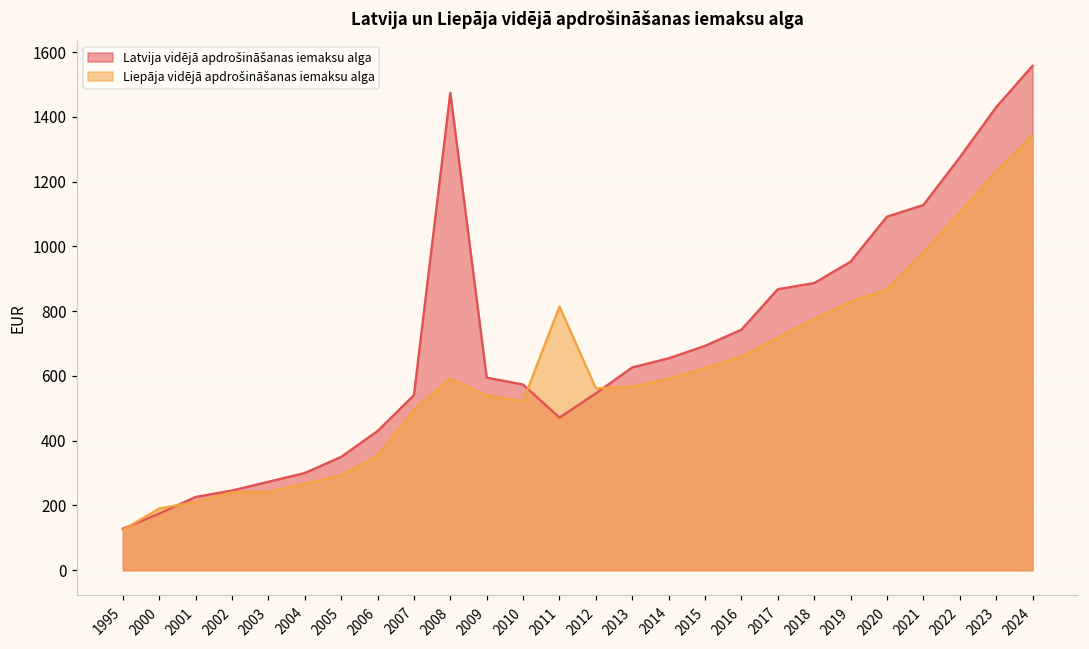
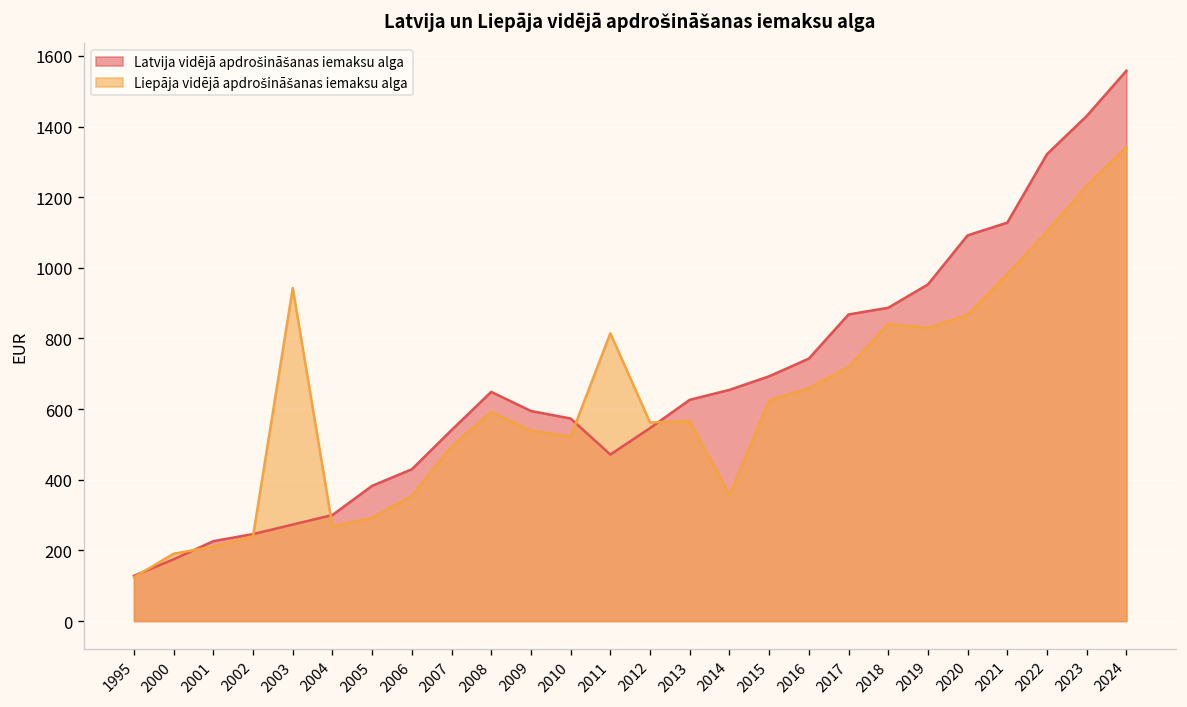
  {
    "Latvija vidējā apdrošināšanas iemaksu alga": {
      "2000": 170,
      "2001": 230,
      "2003": 270,
      "2004": 300,
-     "2005": 350,
+     "2005": 380,
      "2006": 430,
      "2007": 540,
-     "2008": 1470,
+     "2008": 650,
      "2009": 590,
      "2010": 570,
      "2011": 470,
      "2012": 550,
      "2013": 630,
      "2014": 650,
      "2015": 690,
      "2016": 740,
      "2017": 870,
      "2018": 890,
      "2019": 950,
      "2020": 1090,
      "2021": 1130,
-     "2022": 1280,
+     "2022": 1320,
      "2023": 1430,
      "2024": 1560
    },
    "Liepāja vidējā apdrošināšanas iemaksu alga": {
      "2000": 190,
      "2001": 210,
-     "2003": 240,
+     "2003": 940,
      "2004": 270,
      "2005": 290,
      "2006": 350,
      "2007": 500,
      "2008": 590,
      "2009": 540,
      "2010": 520,
      "2011": 810,
      "2012": 560,
      "2013": 570,
-     "2014": 590,
+     "2014": 360,
      "2015": 620,
      "2016": 660,
      "2017": 720,
-     "2018": 780,
+     "2018": 840,
      "2019": 830,
      "2020": 870,
      "2021": 980,
      "2022": 1100,
      "2023": 1230,
      "2024": 1340
    }
  }
